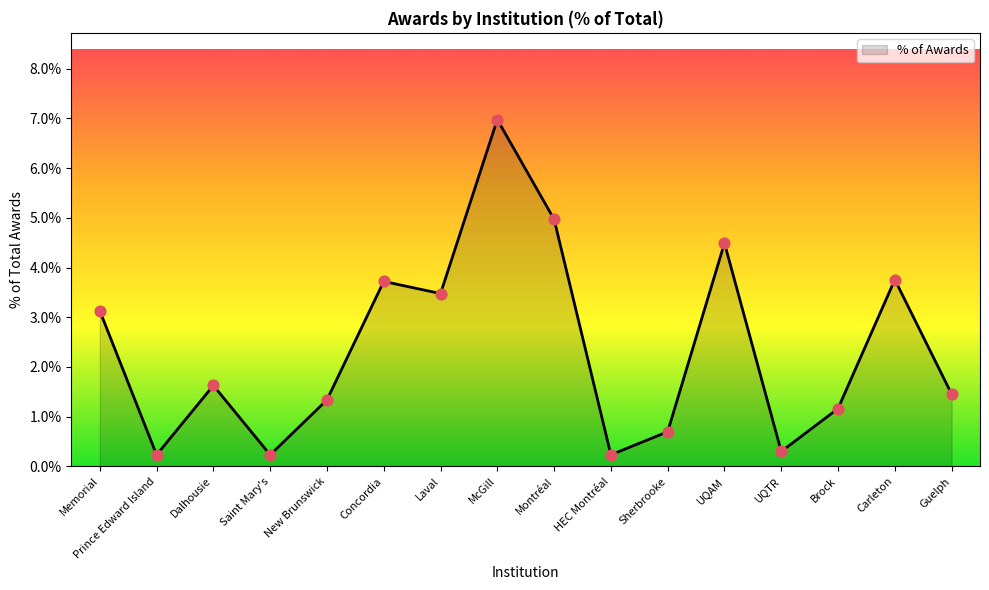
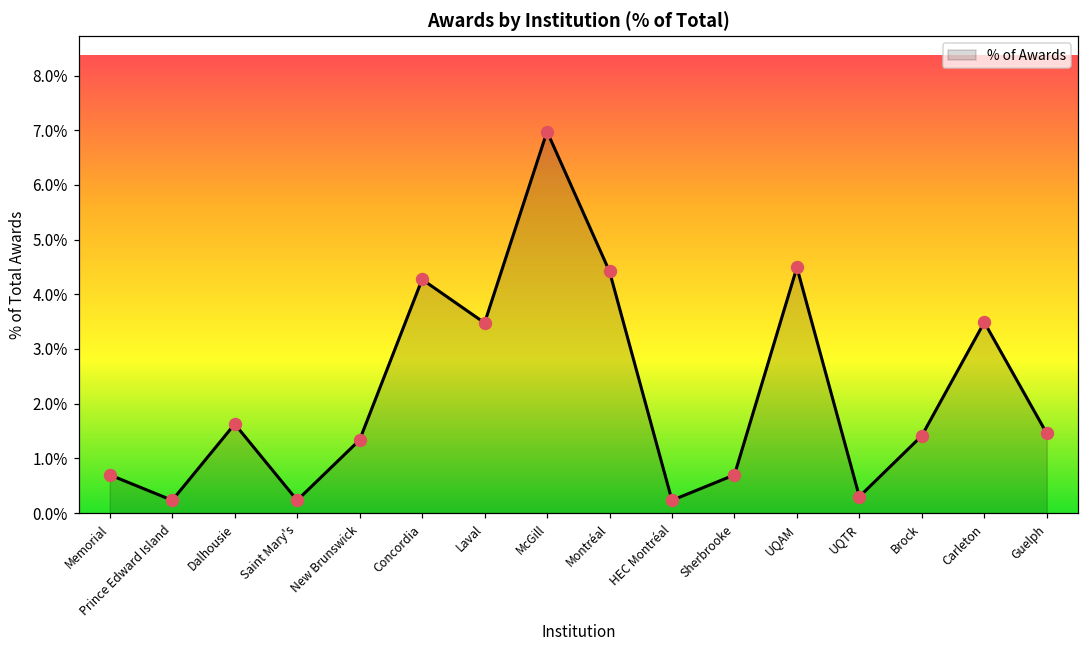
  {
-   "Memorial": "3.1%",
+   "Memorial": "0.7%",
    "Prince Edward Island": "0.2%",
    "Dalhousie": "1.6%",
    "Saint Mary's": "0.2%",
    "New Brunswick": "1.3%",
-   "Concordia": "3.7%",
+   "Concordia": "4.3%",
    "Laval": "3.5%",
    "McGill": "7.0%",
-   "Montréal": "5.0%",
+   "Montréal": "4.4%",
    "HEC Montréal": "0.2%",
    "Sherbrooke": "0.7%",
    "UQAM": "4.5%",
    "UQTR": "0.3%",
-   "Brock": "1.2%",
-   "Carleton": "3.8%",
+   "Brock": "1.4%",
+   "Carleton": "3.5%",
    "Guelph": "1.5%"
  }
